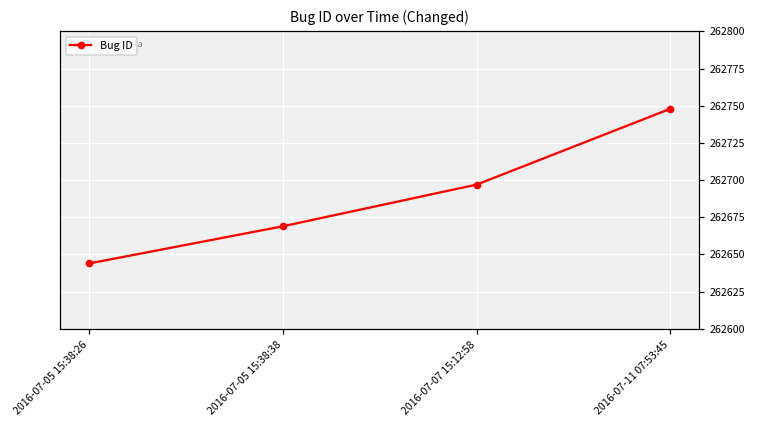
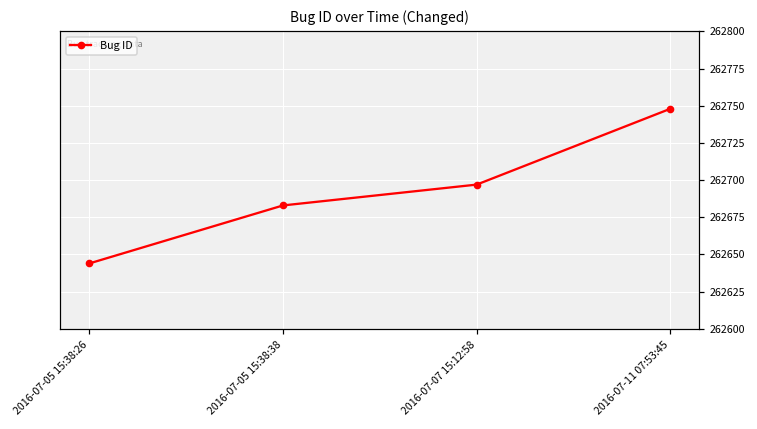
  {
    "2016-07-05 15:38:26": 262644,
-   "2016-07-05 15:38:38": 262669,
+   "2016-07-05 15:38:38": 262683,
    "2016-07-07 15:12:58": 262697,
    "2016-07-11 07:53:45": 262748
  }
